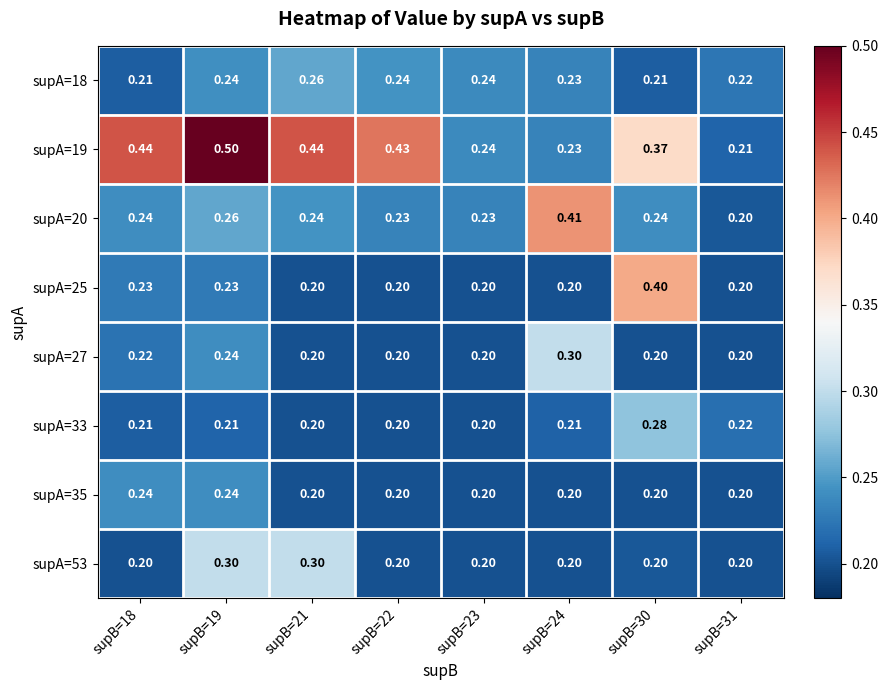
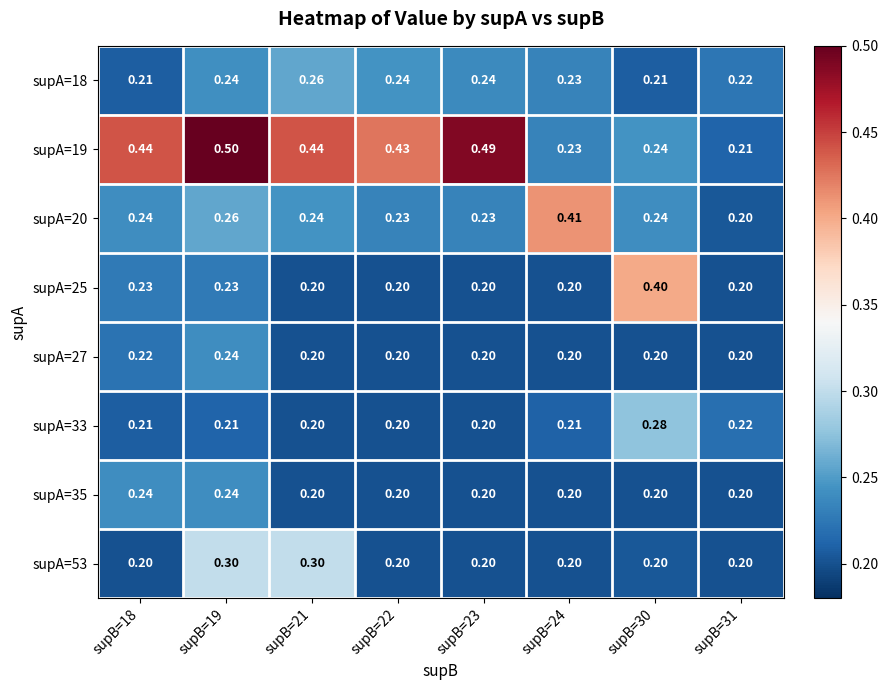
  {
    "supA=18": {
      "supB=18": 0.21,
      "supB=19": 0.24,
      "supB=21": 0.26,
      "supB=22": 0.24,
      "supB=23": 0.24,
      "supB=24": 0.23,
      "supB=30": 0.21,
      "supB=31": 0.22
    },
    "supA=19": {
      "supB=18": 0.44,
      "supB=19": 0.50,
      "supB=21": 0.44,
      "supB=22": 0.43,
-     "supB=23": 0.24,
+     "supB=23": 0.49,
      "supB=24": 0.23,
-     "supB=30": 0.37,
+     "supB=30": 0.24,
      "supB=31": 0.21
    },
    "supA=20": {
      "supB=18": 0.24,
      "supB=19": 0.26,
      "supB=21": 0.24,
      "supB=22": 0.23,
      "supB=23": 0.23,
      "supB=24": 0.41,
      "supB=30": 0.24,
      "supB=31": 0.20
    },
    "supA=25": {
      "supB=18": 0.23,
      "supB=19": 0.23,
      "supB=21": 0.20,
      "supB=22": 0.20,
      "supB=23": 0.20,
      "supB=24": 0.20,
      "supB=30": 0.40,
      "supB=31": 0.20
    },
    "supA=27": {
      "supB=18": 0.22,
      "supB=19": 0.24,
      "supB=21": 0.20,
      "supB=22": 0.20,
      "supB=23": 0.20,
-     "supB=24": 0.30,
+     "supB=24": 0.20,
      "supB=30": 0.20,
      "supB=31": 0.20
    },
    "supA=33": {
      "supB=18": 0.21,
      "supB=19": 0.21,
      "supB=21": 0.20,
      "supB=22": 0.20,
      "supB=23": 0.20,
      "supB=24": 0.21,
      "supB=30": 0.28,
      "supB=31": 0.22
    },
    "supA=35": {
      "supB=18": 0.24,
      "supB=19": 0.24,
      "supB=21": 0.20,
      "supB=22": 0.20,
      "supB=23": 0.20,
      "supB=24": 0.20,
      "supB=30": 0.20,
      "supB=31": 0.20
    },
    "supA=53": {
      "supB=18": 0.20,
      "supB=19": 0.30,
      "supB=21": 0.30,
      "supB=22": 0.20,
      "supB=23": 0.20,
      "supB=24": 0.20,
      "supB=30": 0.20,
      "supB=31": 0.20
    }
  }
